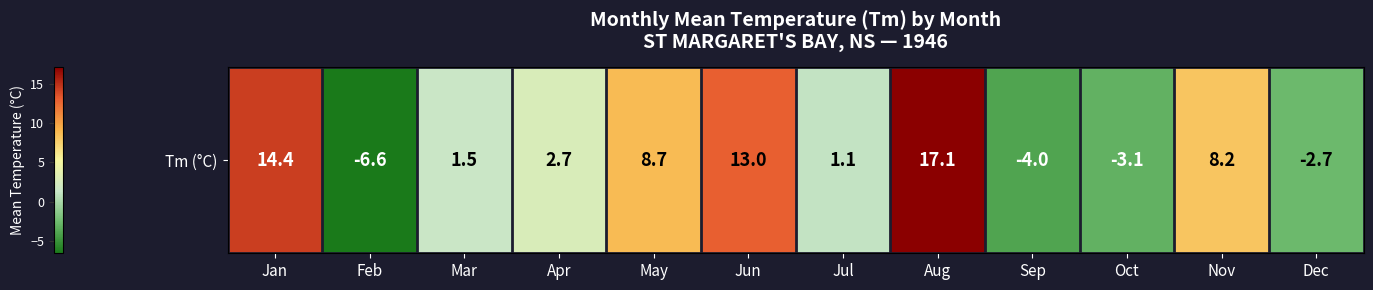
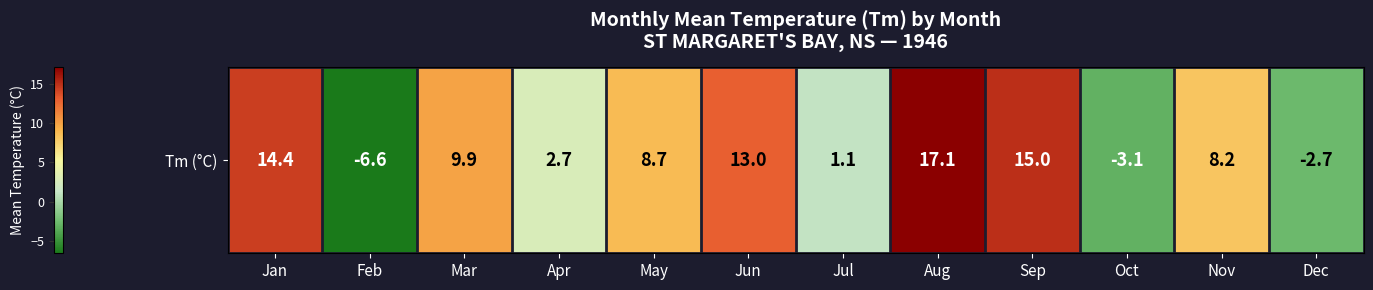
  {
    "Tm (°C)": {
      "Jan": 14.4,
      "Feb": -6.6,
-     "Mar": 1.5,
+     "Mar": 9.9,
      "Apr": 2.7,
      "May": 8.7,
      "Jun": 13.0,
      "Jul": 1.1,
      "Aug": 17.1,
-     "Sep": -4.0,
+     "Sep": 15.0,
      "Oct": -3.1,
      "Nov": 8.2,
      "Dec": -2.7
    }
  }
